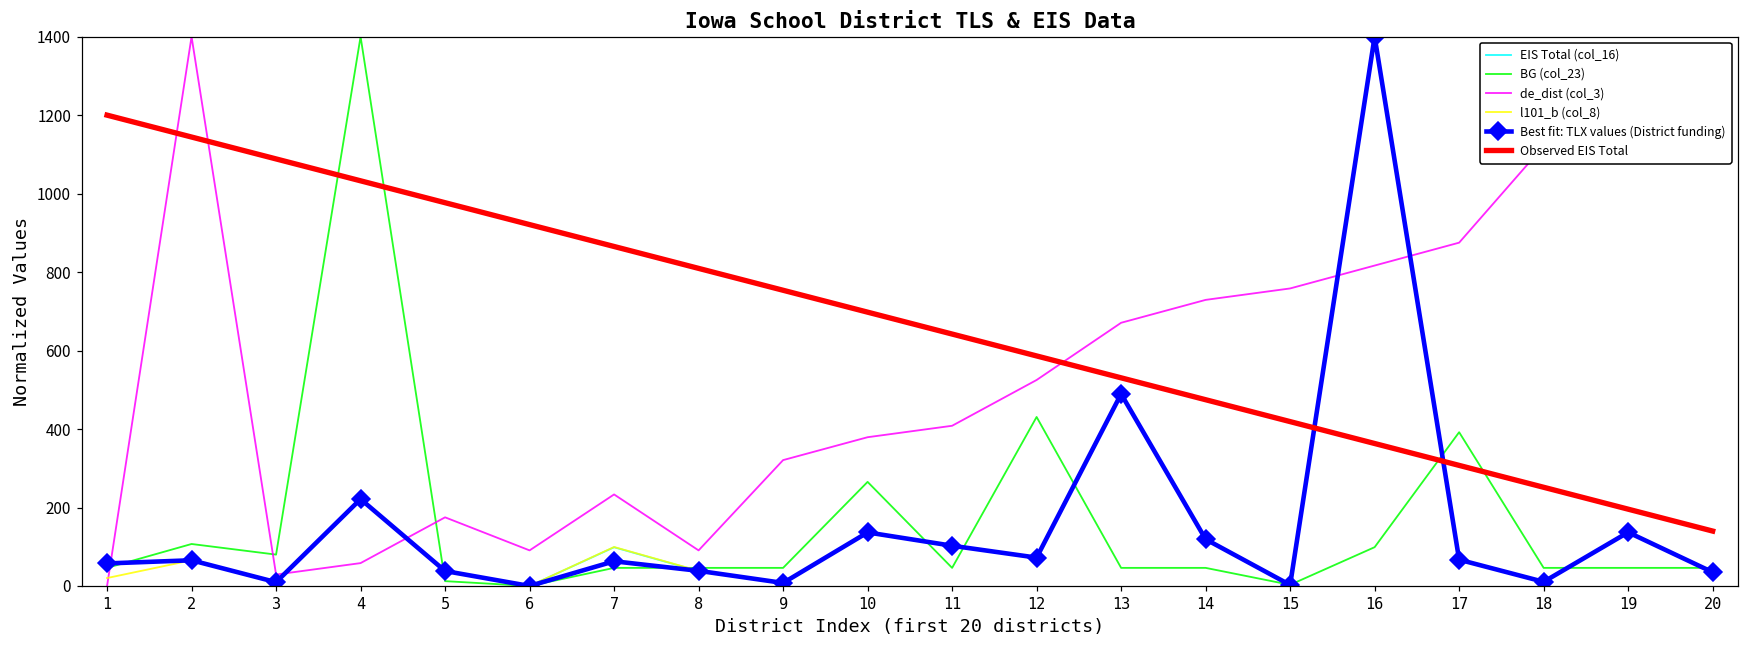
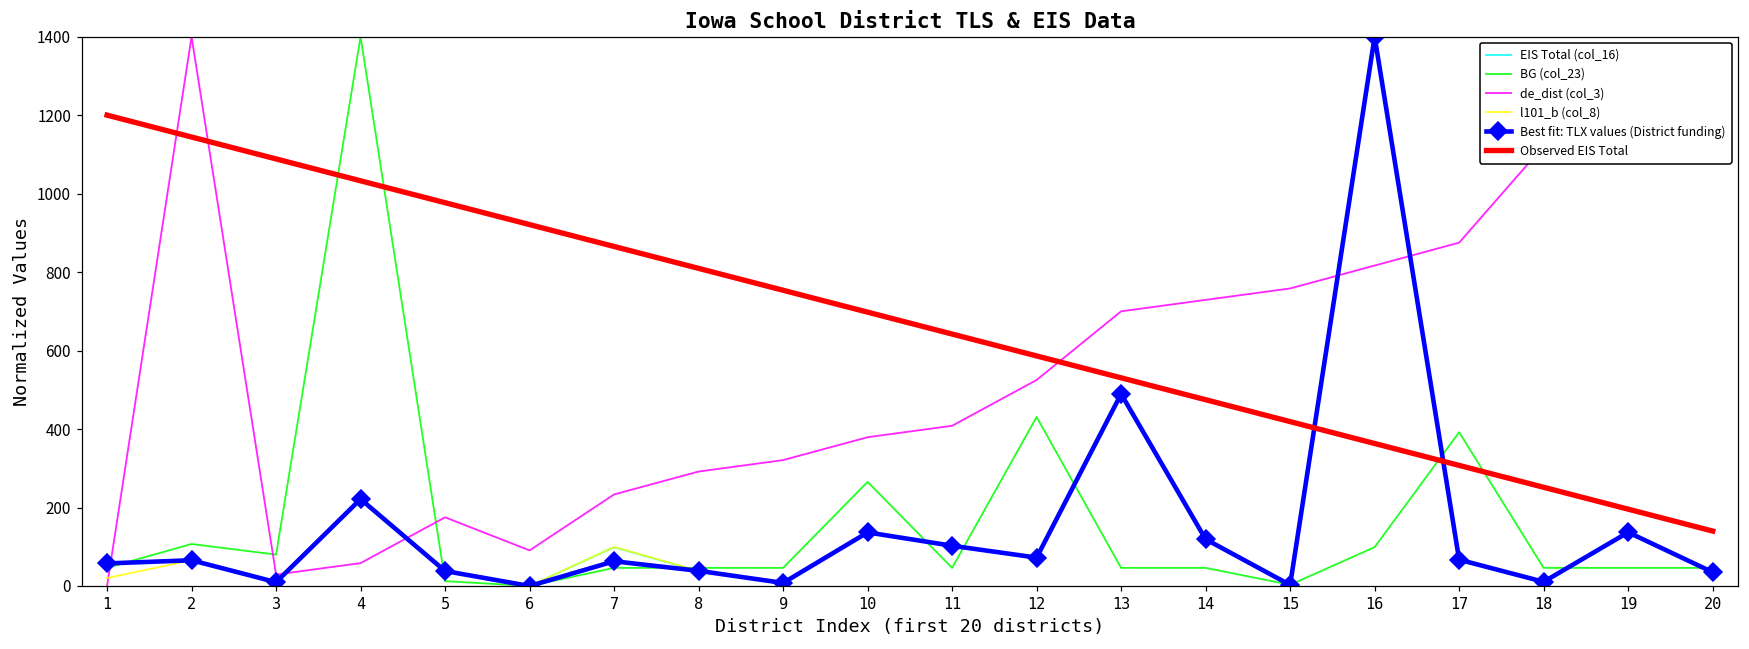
  {
    "BG (col_23)": {
      "1": 50,
      "2": 110,
      "3": 80,
      "4": 1400,
      "5": 10,
      "7": 50,
      "8": 50,
      "9": 50,
      "10": 270,
      "11": 50,
      "12": 430,
      "13": 50,
      "14": 50,
      "16": 100,
      "17": 390,
      "18": 50,
      "19": 50,
      "20": 50
    },
    "de_dist (col_3)": {
      "1": 0,
      "2": 1400,
      "3": 30,
      "4": 60,
      "5": 180,
      "6": 90,
      "7": 230,
-     "8": 90,
+     "8": 290,
      "9": 320,
      "10": 380,
      "11": 410,
      "12": 530,
-     "13": 670,
+     "13": 700,
      "14": 730,
      "15": 760,
      "16": 820,
      "17": 880
    },
    "l101_b (col_8)": {
      "1": 20
    },
    "Best fit: TLX values (District funding)": {
      "7": 60
    },
    "Observed EIS Total": {
      "1": 1200,
      "2": 1140,
      "3": 1090,
      "4": 1030,
      "5": 980,
      "6": 920,
      "7": 870,
      "8": 810,
      "9": 750,
      "10": 700,
      "11": 640,
      "12": 590,
      "13": 530,
      "14": 470,
      "15": 420,
      "16": 360,
      "17": 310,
      "18": 250,
      "19": 200,
      "20": 140
    }
  }
